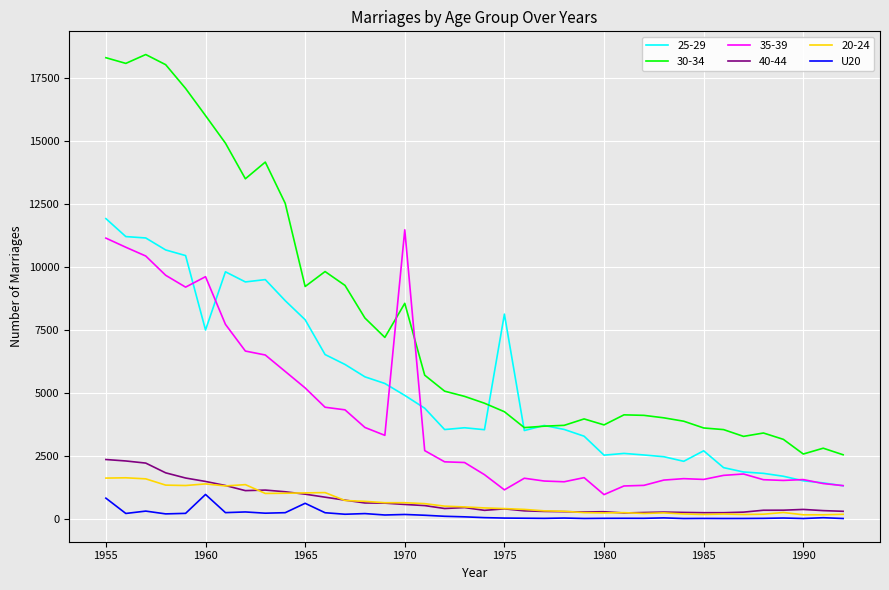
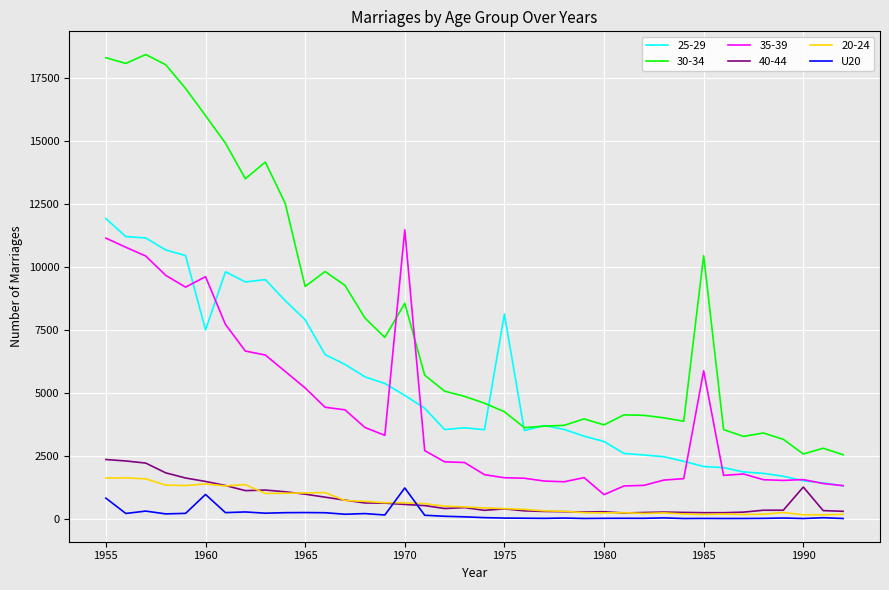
  {
    "25-29": {
      "1955": 11900,
      "1960": 7500,
      "1965": 7900,
      "1970": 4900,
      "1975": 8100,
-     "1980": 2500,
-     "1985": 2700
+     "1980": 3100,
+     "1985": 2100
    },
    "30-34": {
      "1955": 18300,
      "1960": 16000,
      "1965": 9200,
      "1970": 8600,
      "1975": 4200,
      "1980": 3700,
-     "1985": 3600,
+     "1985": 10400,
      "1990": 2600
    },
    "35-39": {
      "1955": 11100,
      "1960": 9600,
      "1965": 5200,
      "1970": 11500,
-     "1975": 1100,
+     "1975": 1600,
      "1980": 1000,
-     "1985": 1600
+     "1985": 5900
    },
    "40-44": {
      "1955": 2300,
-     "1990": 400
+     "1990": 1300
    },
    "20-24": {
      "1955": 1600,
      "1990": 200
    },
    "U20": {
      "1955": 800,
      "1960": 1000,
-     "1965": 600,
-     "1970": 200,
+     "1965": 200,
+     "1970": 1200,
      "1975": 0,
      "1980": 0,
      "1985": 0,
      "1990": 0
    }
  }
